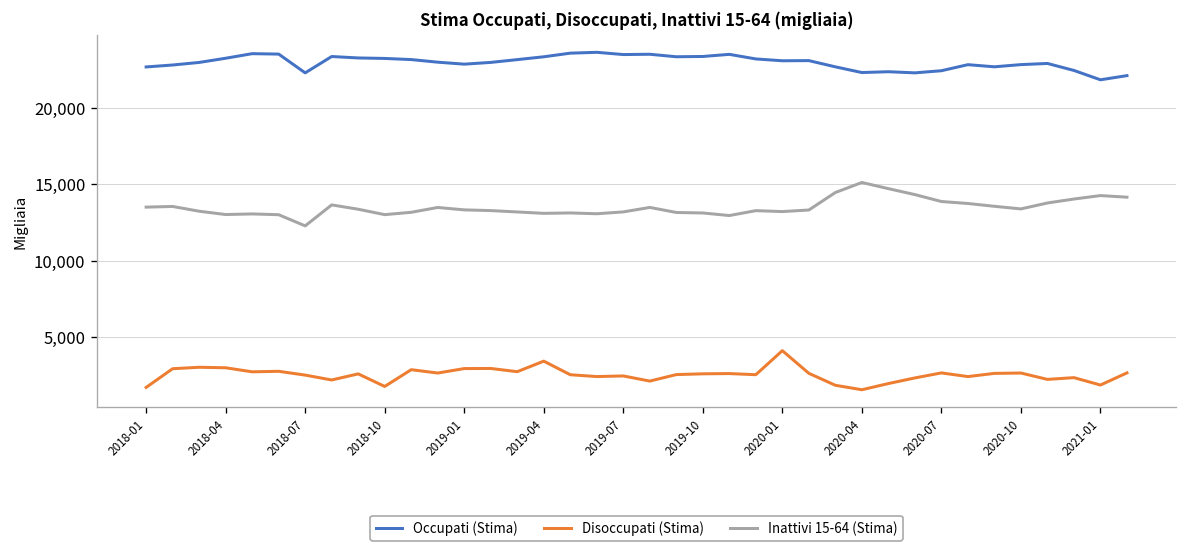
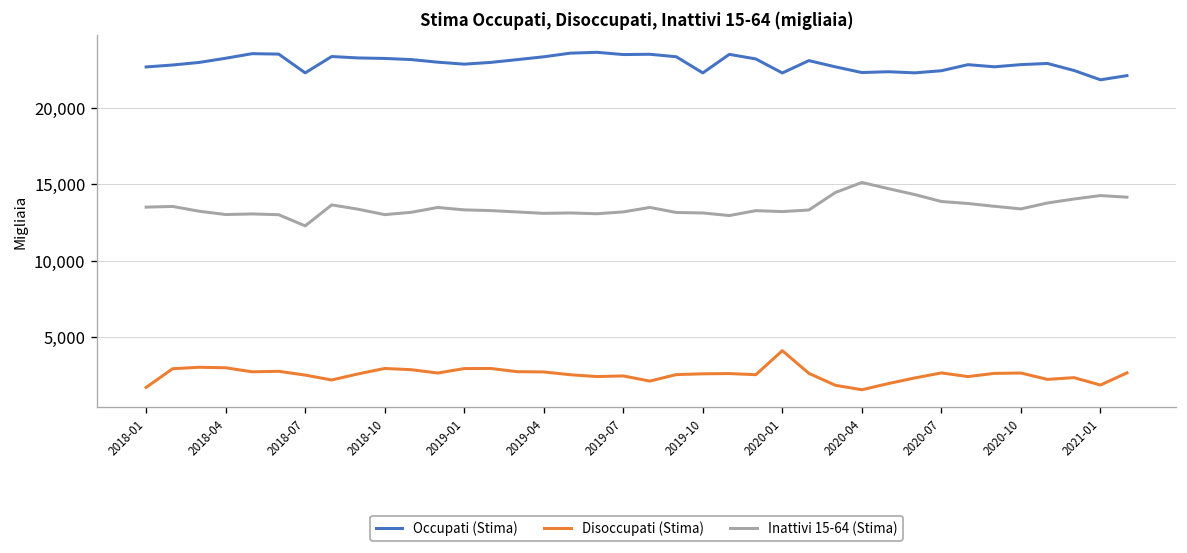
  {
    "Occupati (Stima)": {
      "2018-01": "22,700",
      "2018-04": "23,300",
      "2018-07": "22,300",
      "2018-10": "23,200",
      "2019-01": "22,900",
      "2019-04": "23,300",
      "2019-07": "23,500",
-     "2019-10": "23,400",
-     "2020-01": "23,100",
+     "2019-10": "22,300",
+     "2020-01": "22,300",
      "2020-04": "22,300",
      "2020-07": "22,400",
      "2020-10": "22,800",
      "2021-01": "21,800"
    },
    "Disoccupati (Stima)": {
      "2018-01": "1,700",
      "2018-04": "3,000",
      "2018-07": "2,500",
-     "2018-10": "1,800",
+     "2018-10": "2,900",
      "2019-01": "2,900",
-     "2019-04": "3,400",
+     "2019-04": "2,700",
      "2019-07": "2,400",
      "2019-10": "2,600",
      "2020-01": "4,100",
      "2020-04": "1,500",
      "2020-07": "2,600",
      "2020-10": "2,600",
      "2021-01": "1,900"
    },
    "Inattivi 15-64 (Stima)": {
      "2018-01": "13,500",
      "2018-04": "13,000",
      "2018-07": "12,300",
      "2018-10": "13,000",
      "2019-01": "13,300",
      "2019-04": "13,100",
      "2019-07": "13,200",
      "2019-10": "13,100",
      "2020-01": "13,200",
      "2020-04": "15,100",
      "2020-07": "13,900",
      "2020-10": "13,400",
      "2021-01": "14,300"
    }
  }
